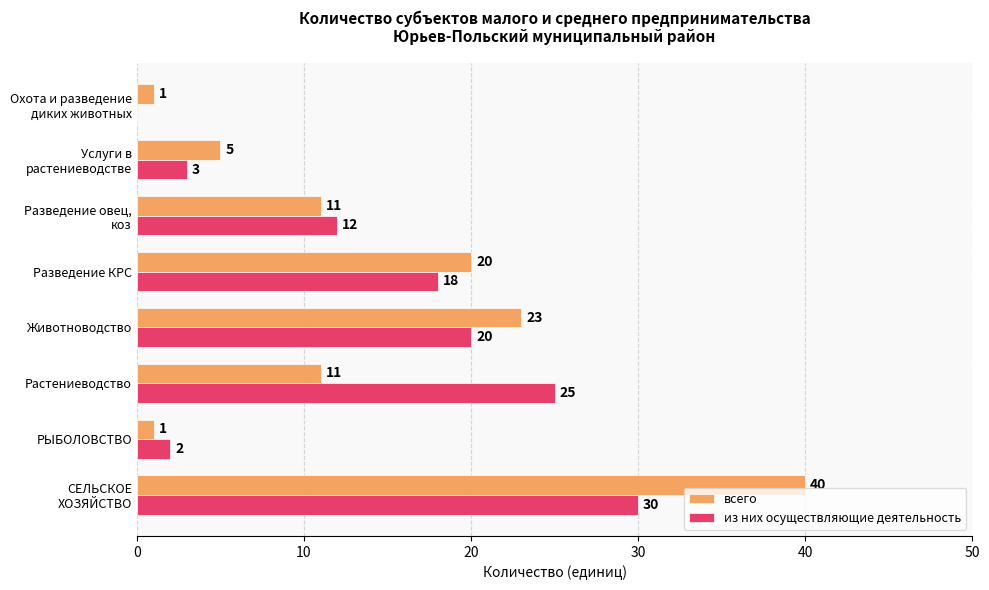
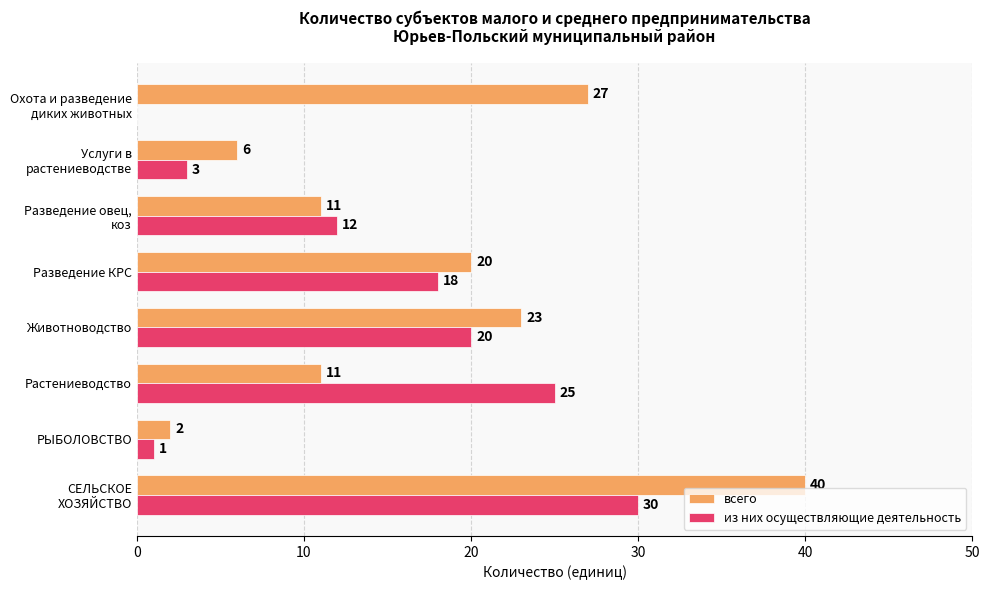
  {
    "всего": {
-     "Охота и разведение диких животных": 1,
-     "Услуги в растениеводстве": 5,
+     "Охота и разведение диких животных": 27,
+     "Услуги в растениеводстве": 6,
      "Разведение овец, коз": 11,
      "Разведение КРС": 20,
      "Животноводство": 23,
      "Растениеводство": 11,
-     "РЫБОЛОВСТВО": 1
+     "РЫБОЛОВСТВО": 2
    },
    "из них осуществляющие деятельность": {
      "Услуги в растениеводстве": 3,
      "Разведение овец, коз": 12,
      "Разведение КРС": 18,
      "Животноводство": 20,
      "Растениеводство": 25,
-     "РЫБОЛОВСТВО": 2,
+     "РЫБОЛОВСТВО": 1,
      "СЕЛЬСКОЕ ХОЗЯЙСТВО": 30
    }
  }
